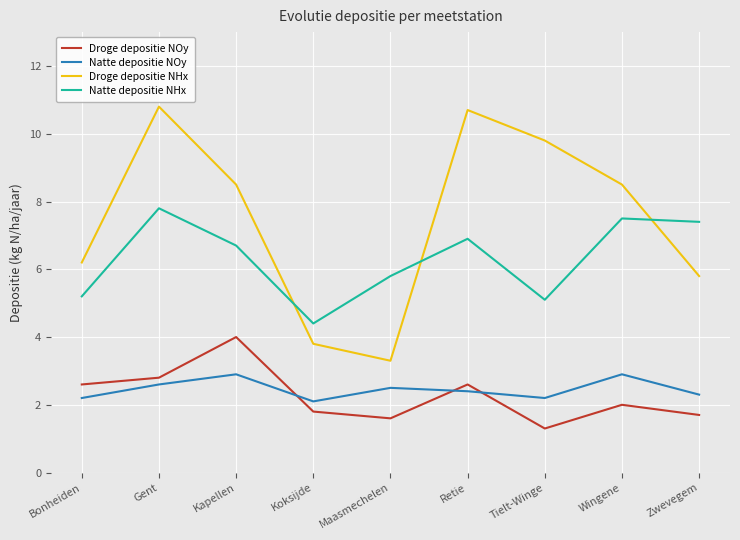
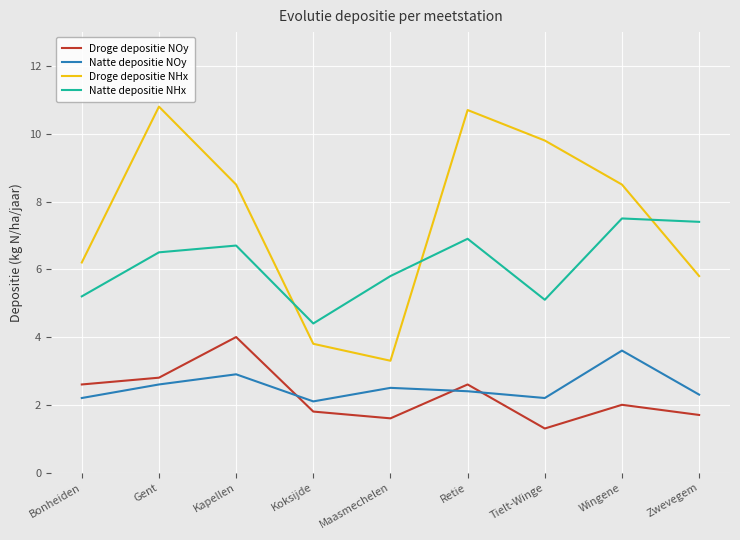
  {
    "Droge depositie NOy": {
      "Bonheiden": 2.6,
      "Gent": 2.8,
      "Kapellen": 4.0,
      "Koksijde": 1.8,
      "Maasmechelen": 1.6,
      "Retie": 2.6,
      "Tielt-Winge": 1.3,
      "Wingene": 2.0,
      "Zwevegem": 1.7
    },
    "Natte depositie NOy": {
      "Bonheiden": 2.2,
      "Gent": 2.6,
      "Kapellen": 2.9,
      "Koksijde": 2.1,
      "Maasmechelen": 2.5,
      "Retie": 2.4,
      "Tielt-Winge": 2.2,
-     "Wingene": 2.9,
+     "Wingene": 3.6,
      "Zwevegem": 2.3
    },
    "Droge depositie NHx": {
      "Bonheiden": 6.2,
      "Gent": 10.8,
      "Kapellen": 8.5,
      "Koksijde": 3.8,
      "Maasmechelen": 3.3,
      "Retie": 10.7,
      "Tielt-Winge": 9.8,
      "Wingene": 8.5,
      "Zwevegem": 5.8
    },
    "Natte depositie NHx": {
      "Bonheiden": 5.2,
-     "Gent": 7.8,
+     "Gent": 6.5,
      "Kapellen": 6.7,
      "Koksijde": 4.4,
      "Maasmechelen": 5.8,
      "Retie": 6.9,
      "Tielt-Winge": 5.1,
      "Wingene": 7.5,
      "Zwevegem": 7.4
    }
  }
